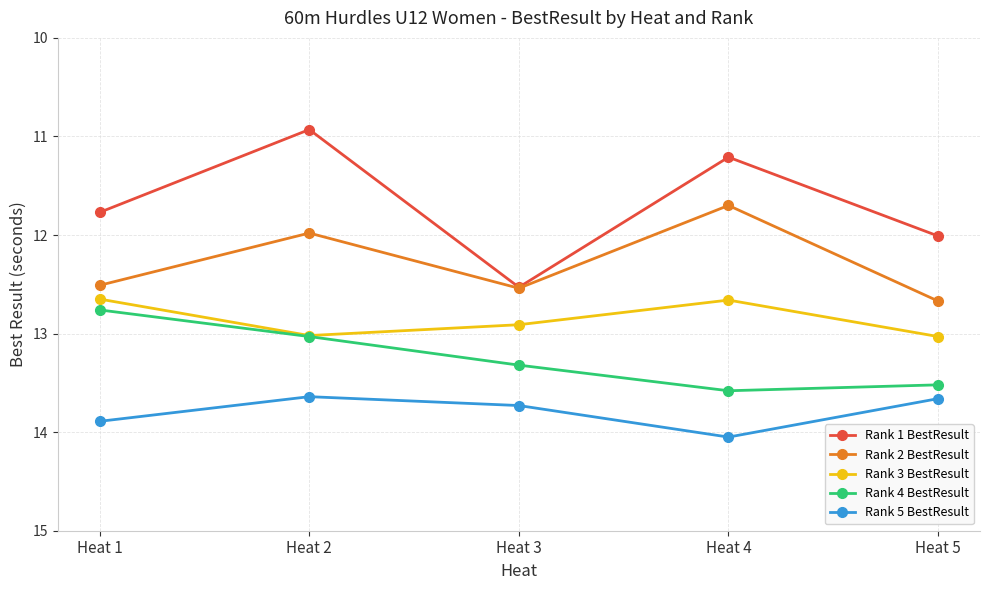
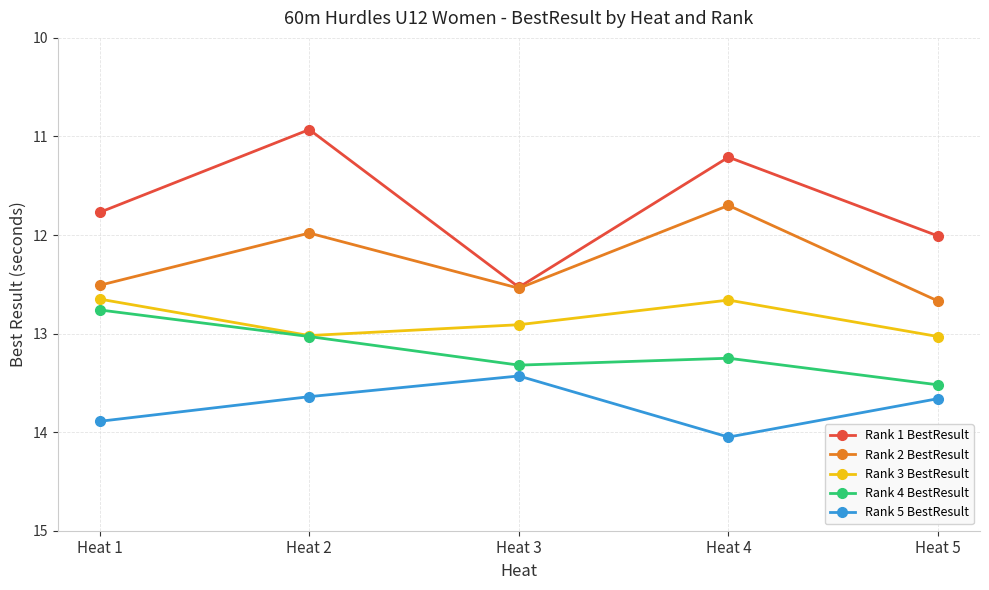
  {
    "Rank 3 BestResult": {
      "Heat 1": 12.7,
      "Heat 3": 12.9,
      "Heat 4": 12.7,
      "Heat 5": 13.0
    },
    "Rank 4 BestResult": {
      "Heat 1": 12.8,
      "Heat 3": 13.3,
-     "Heat 4": 13.6,
+     "Heat 4": 13.3,
      "Heat 5": 13.5
    },
    "Rank 5 BestResult": {
      "Heat 1": 13.9,
      "Heat 2": 13.6,
-     "Heat 3": 13.7,
+     "Heat 3": 13.4,
      "Heat 4": 14.1,
      "Heat 5": 13.7
    }
  }
